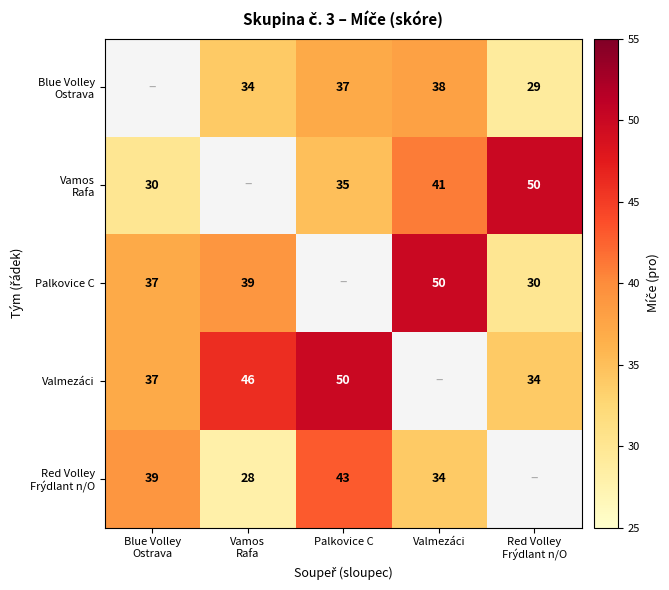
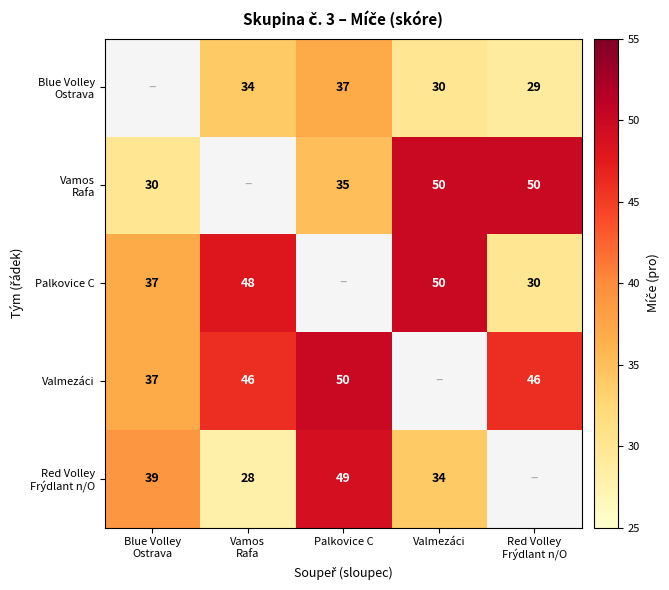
  {
    "Blue Volley Ostrava": {
      "Vamos Rafa": 34,
      "Palkovice C": 37,
-     "Valmezáci": 38,
+     "Valmezáci": 30,
      "Red Volley Frýdlant n/O": 29
    },
    "Vamos Rafa": {
      "Blue Volley Ostrava": 30,
      "Palkovice C": 35,
-     "Valmezáci": 41,
+     "Valmezáci": 50,
      "Red Volley Frýdlant n/O": 50
    },
    "Palkovice C": {
      "Blue Volley Ostrava": 37,
-     "Vamos Rafa": 39,
+     "Vamos Rafa": 48,
      "Valmezáci": 50,
      "Red Volley Frýdlant n/O": 30
    },
    "Valmezáci": {
      "Blue Volley Ostrava": 37,
      "Vamos Rafa": 46,
      "Palkovice C": 50,
-     "Red Volley Frýdlant n/O": 34
+     "Red Volley Frýdlant n/O": 46
    },
    "Red Volley Frýdlant n/O": {
      "Blue Volley Ostrava": 39,
      "Vamos Rafa": 28,
-     "Palkovice C": 43,
+     "Palkovice C": 49,
      "Valmezáci": 34
    }
  }
